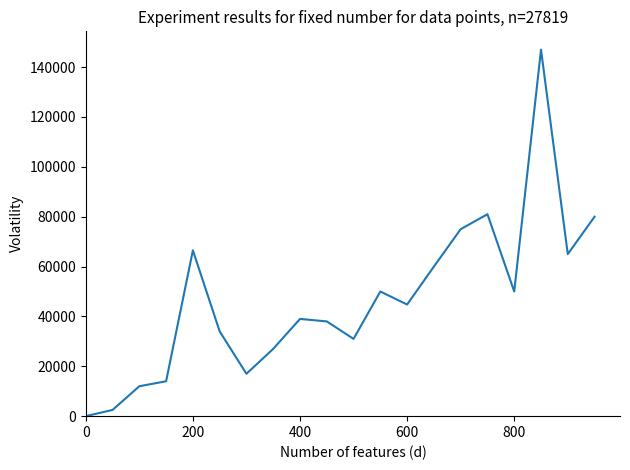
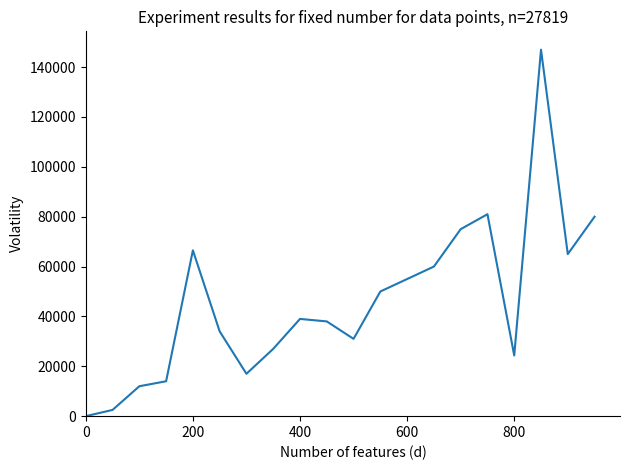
  {
    "0": 0,
    "200": 67000,
    "400": 39000,
-   "600": 45000,
-   "800": 50000
+   "600": 55000,
+   "800": 24000
  }
